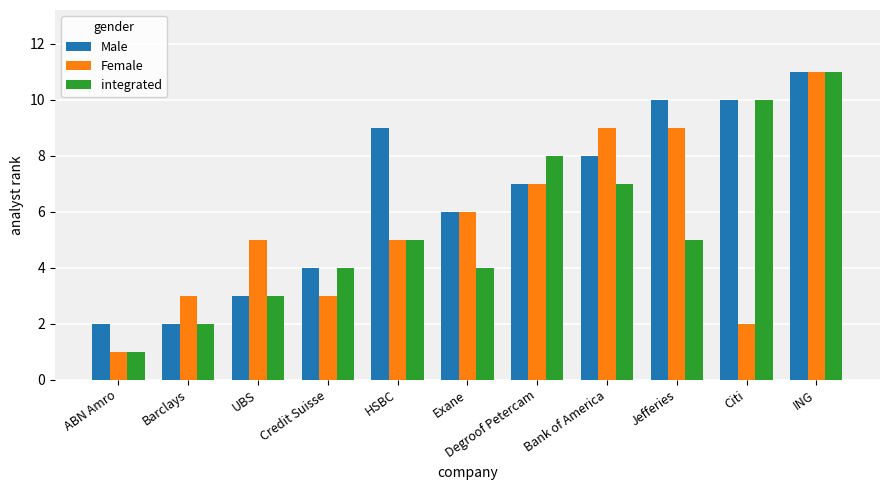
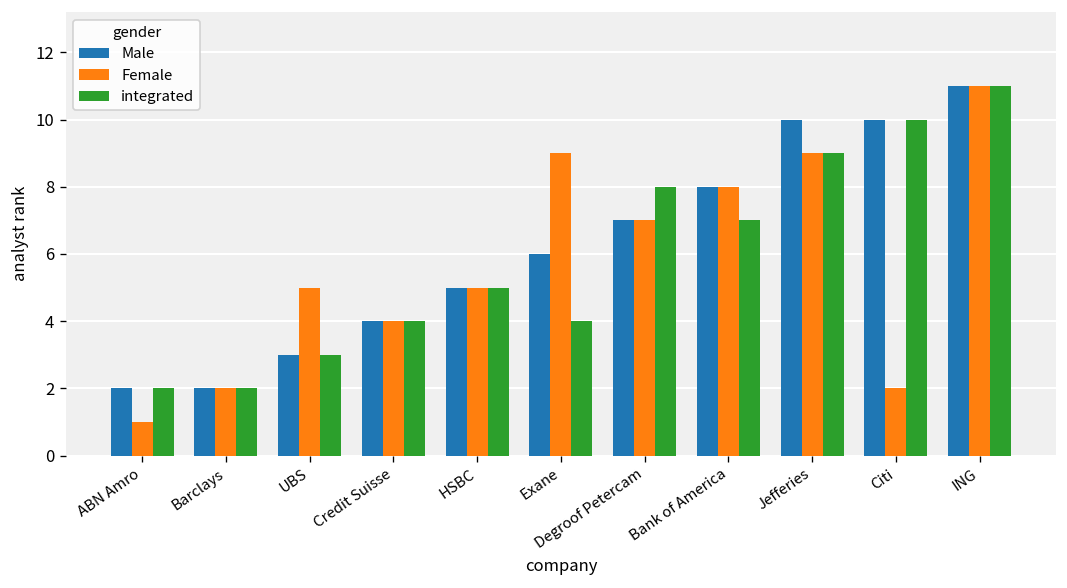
  {
    "Male": {
      "ABN Amro": 2,
      "Barclays": 2,
      "UBS": 3,
      "Credit Suisse": 4,
-     "HSBC": 9,
+     "HSBC": 5,
      "Exane": 6,
      "Degroof Petercam": 7,
      "Bank of America": 8,
      "Jefferies": 10,
      "Citi": 10,
      "ING": 11
    },
    "Female": {
      "ABN Amro": 1,
-     "Barclays": 3,
+     "Barclays": 2,
      "UBS": 5,
-     "Credit Suisse": 3,
+     "Credit Suisse": 4,
      "HSBC": 5,
-     "Exane": 6,
+     "Exane": 9,
      "Degroof Petercam": 7,
-     "Bank of America": 9,
+     "Bank of America": 8,
      "Jefferies": 9,
      "Citi": 2,
      "ING": 11
    },
    "integrated": {
-     "ABN Amro": 1,
+     "ABN Amro": 2,
      "Barclays": 2,
      "UBS": 3,
      "Credit Suisse": 4,
      "HSBC": 5,
      "Exane": 4,
      "Degroof Petercam": 8,
      "Bank of America": 7,
-     "Jefferies": 5,
+     "Jefferies": 9,
      "Citi": 10,
      "ING": 11
    }
  }
